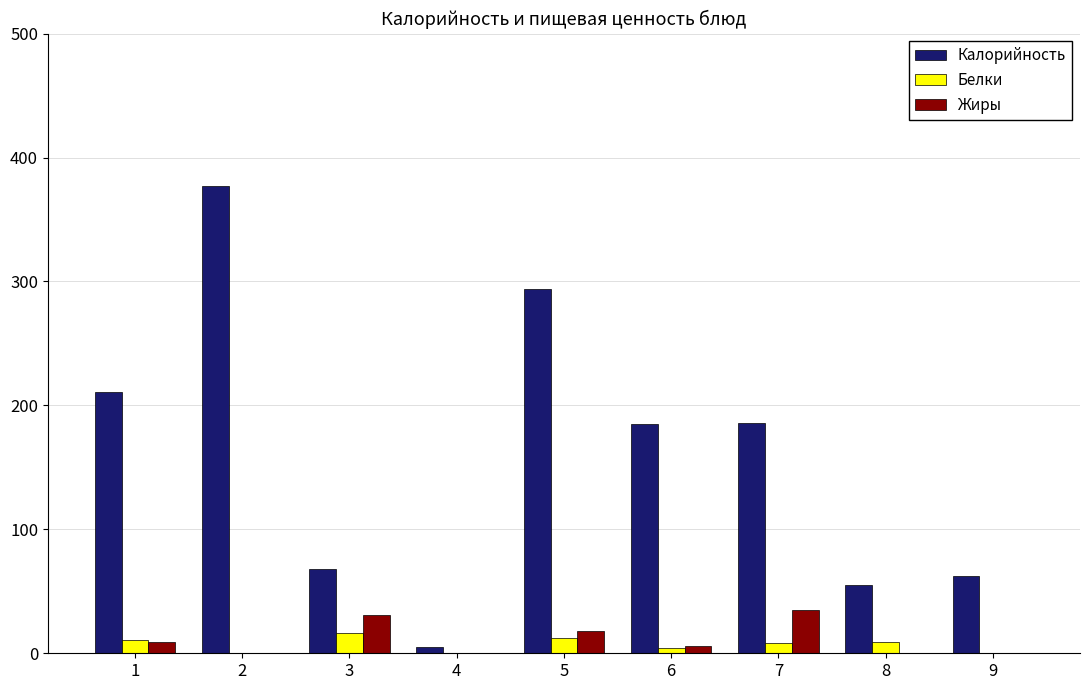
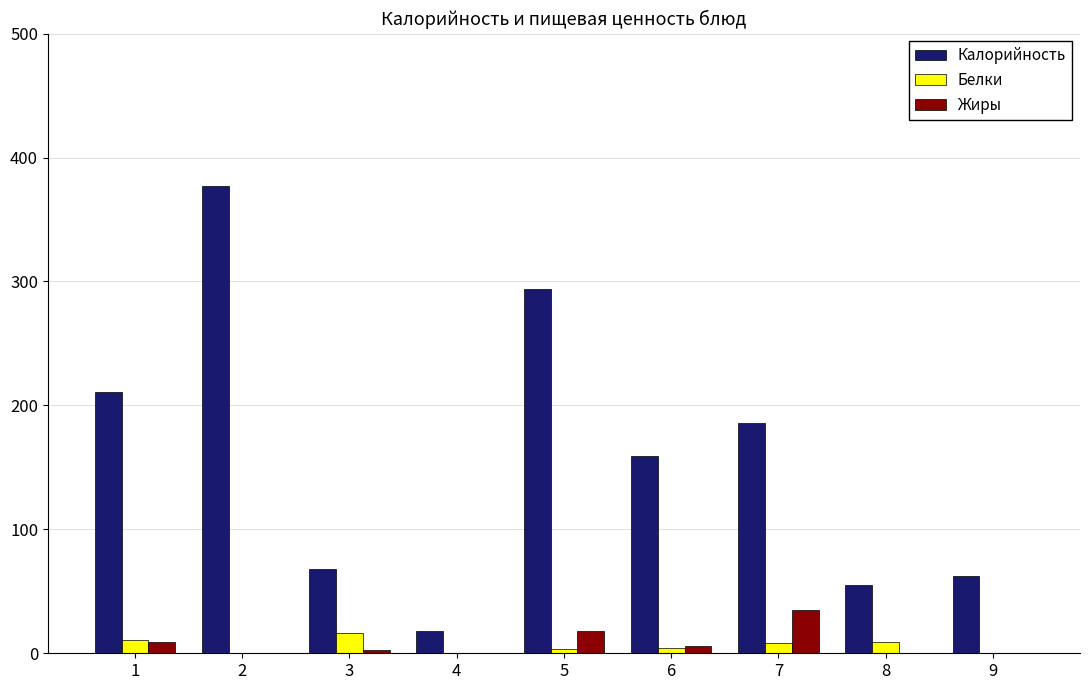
  {
    "Калорийность": {
      "1": 211,
      "2": 377,
      "3": 68,
-     "4": 5,
+     "4": 18,
      "5": 294,
-     "6": 185,
+     "6": 159,
      "7": 186,
      "8": 55,
      "9": 62
    },
    "Белки": {
      "1": 11,
      "2": 0,
      "3": 16,
      "4": 0,
-     "5": 13,
+     "5": 4,
      "6": 4,
      "7": 8,
      "8": 9,
      "9": 0
    },
    "Жиры": {
      "1": 9,
      "2": 0,
-     "3": 31,
+     "3": 3,
      "4": 0,
      "5": 18,
      "6": 6,
      "7": 35,
      "9": 0
    }
  }
